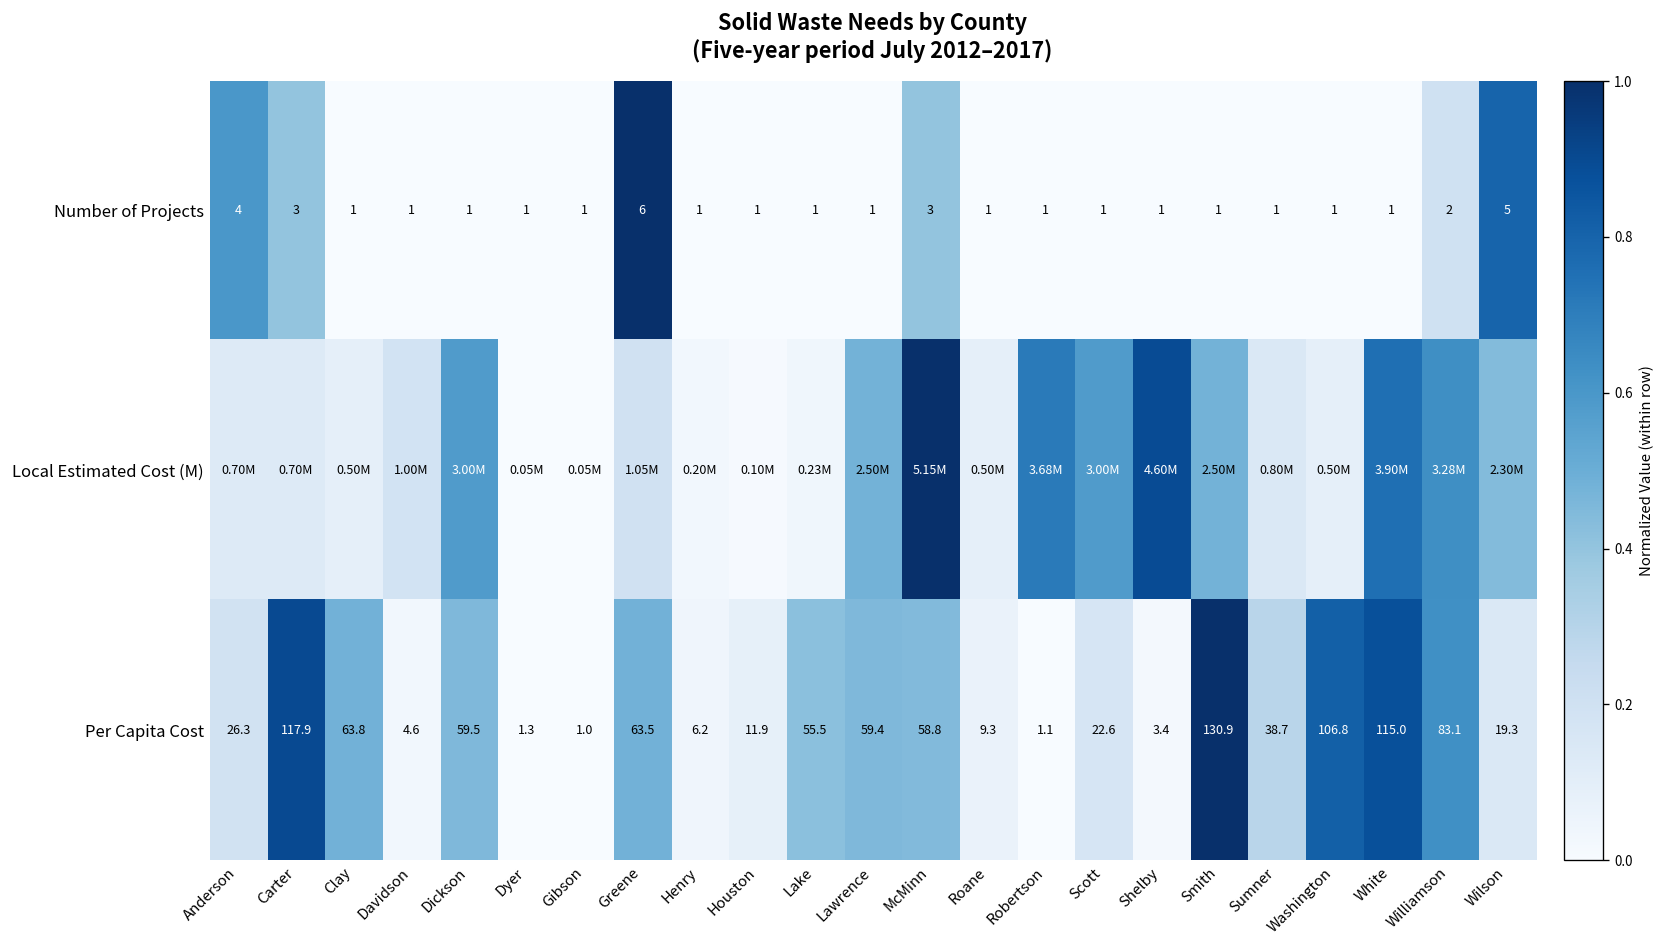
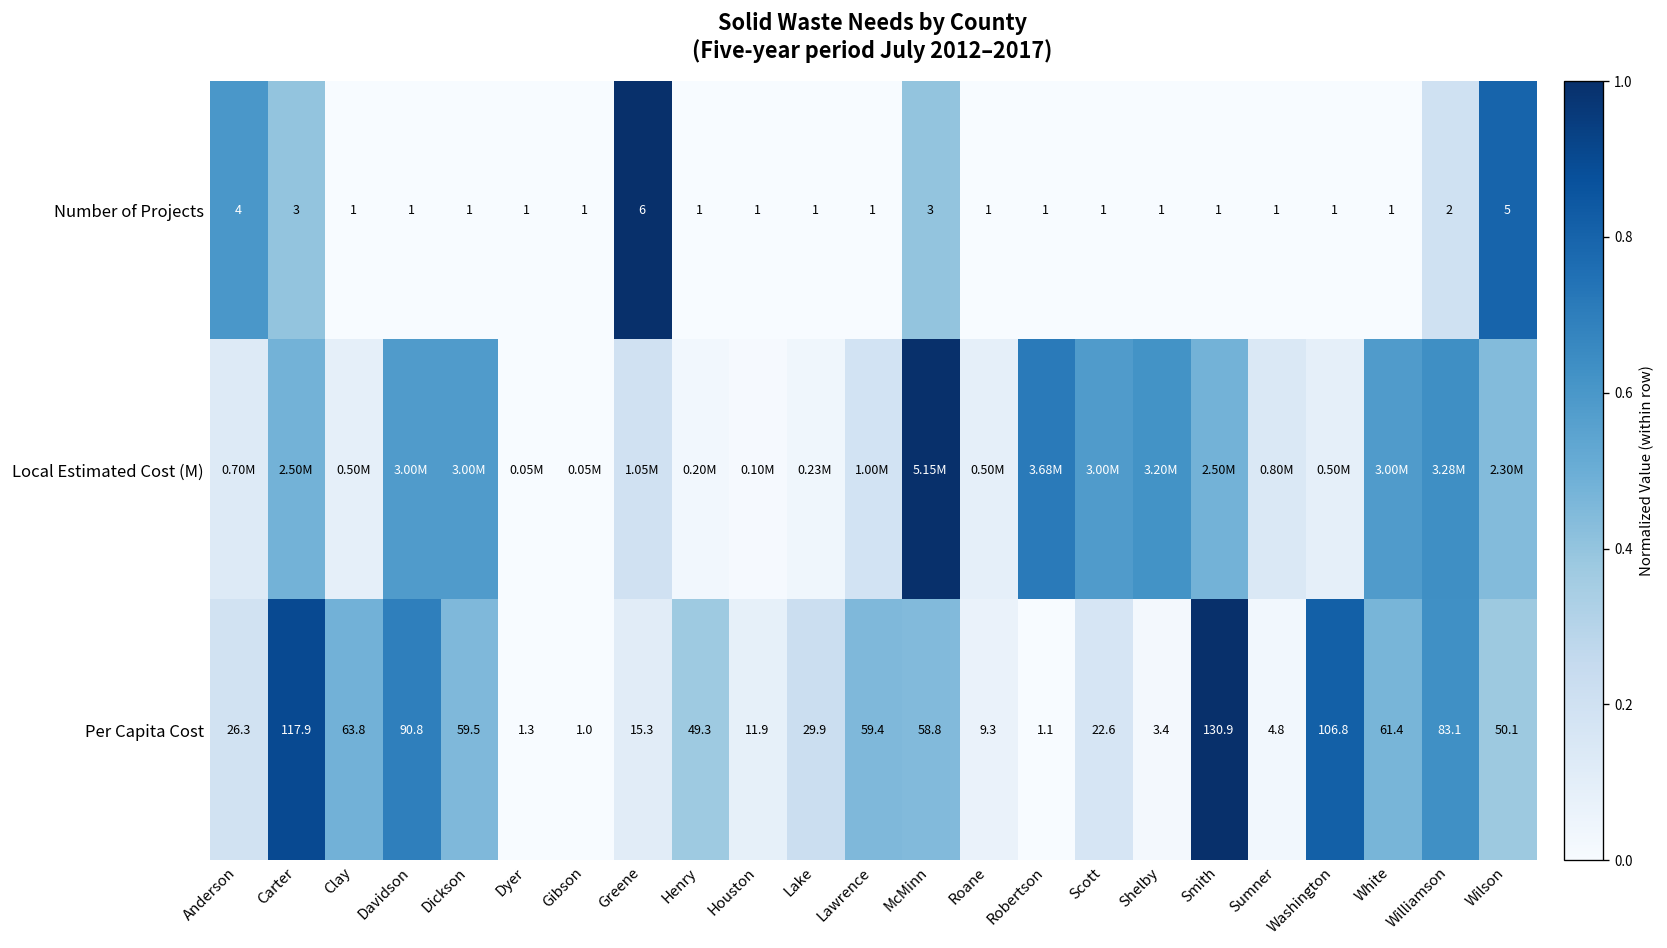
  {
    "Number of Projects": {
      "Anderson": "4",
      "Carter": "3",
      "Clay": "1",
      "Davidson": "1",
      "Dickson": "1",
      "Dyer": "1",
      "Gibson": "1",
      "Greene": "6",
      "Henry": "1",
      "Houston": "1",
      "Lake": "1",
      "Lawrence": "1",
      "McMinn": "3",
      "Roane": "1",
      "Robertson": "1",
      "Scott": "1",
      "Shelby": "1",
      "Smith": "1",
      "Sumner": "1",
      "Washington": "1",
      "White": "1",
      "Williamson": "2",
      "Wilson": "5"
    },
    "Local Estimated Cost (M)": {
      "Anderson": "0.70M",
-     "Carter": "0.70M",
+     "Carter": "2.50M",
      "Clay": "0.50M",
-     "Davidson": "1.00M",
+     "Davidson": "3.00M",
      "Dickson": "3.00M",
      "Dyer": "0.05M",
      "Gibson": "0.05M",
      "Greene": "1.05M",
      "Henry": "0.20M",
      "Houston": "0.10M",
      "Lake": "0.23M",
-     "Lawrence": "2.50M",
+     "Lawrence": "1.00M",
      "McMinn": "5.15M",
      "Roane": "0.50M",
      "Robertson": "3.68M",
      "Scott": "3.00M",
-     "Shelby": "4.60M",
+     "Shelby": "3.20M",
      "Smith": "2.50M",
      "Sumner": "0.80M",
      "Washington": "0.50M",
-     "White": "3.90M",
+     "White": "3.00M",
      "Williamson": "3.28M",
      "Wilson": "2.30M"
    },
    "Per Capita Cost": {
      "Anderson": "26.3",
      "Carter": "117.9",
      "Clay": "63.8",
-     "Davidson": "4.6",
+     "Davidson": "90.8",
      "Dickson": "59.5",
      "Dyer": "1.3",
      "Gibson": "1.0",
-     "Greene": "63.5",
-     "Henry": "6.2",
+     "Greene": "15.3",
+     "Henry": "49.3",
      "Houston": "11.9",
-     "Lake": "55.5",
+     "Lake": "29.9",
      "Lawrence": "59.4",
      "McMinn": "58.8",
      "Roane": "9.3",
      "Robertson": "1.1",
      "Scott": "22.6",
      "Shelby": "3.4",
      "Smith": "130.9",
-     "Sumner": "38.7",
+     "Sumner": "4.8",
      "Washington": "106.8",
-     "White": "115.0",
+     "White": "61.4",
      "Williamson": "83.1",
-     "Wilson": "19.3"
+     "Wilson": "50.1"
    }
  }
